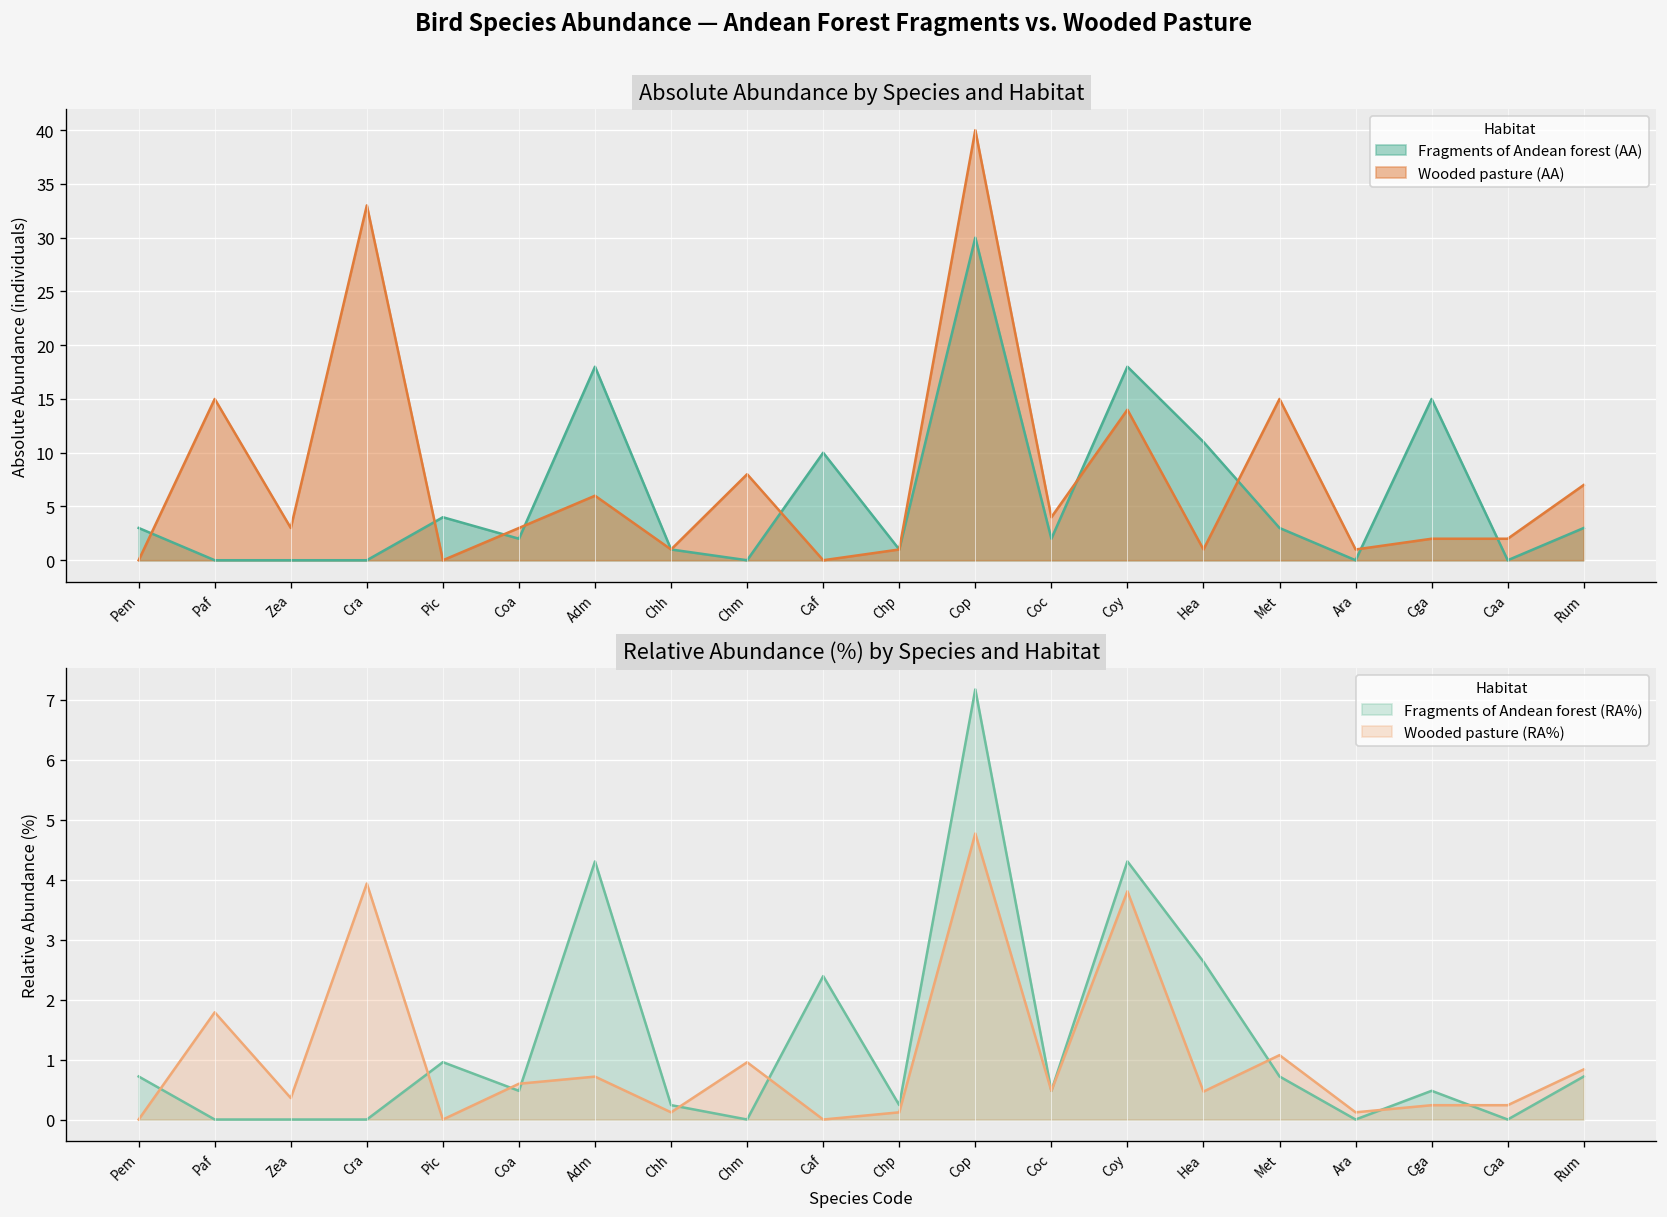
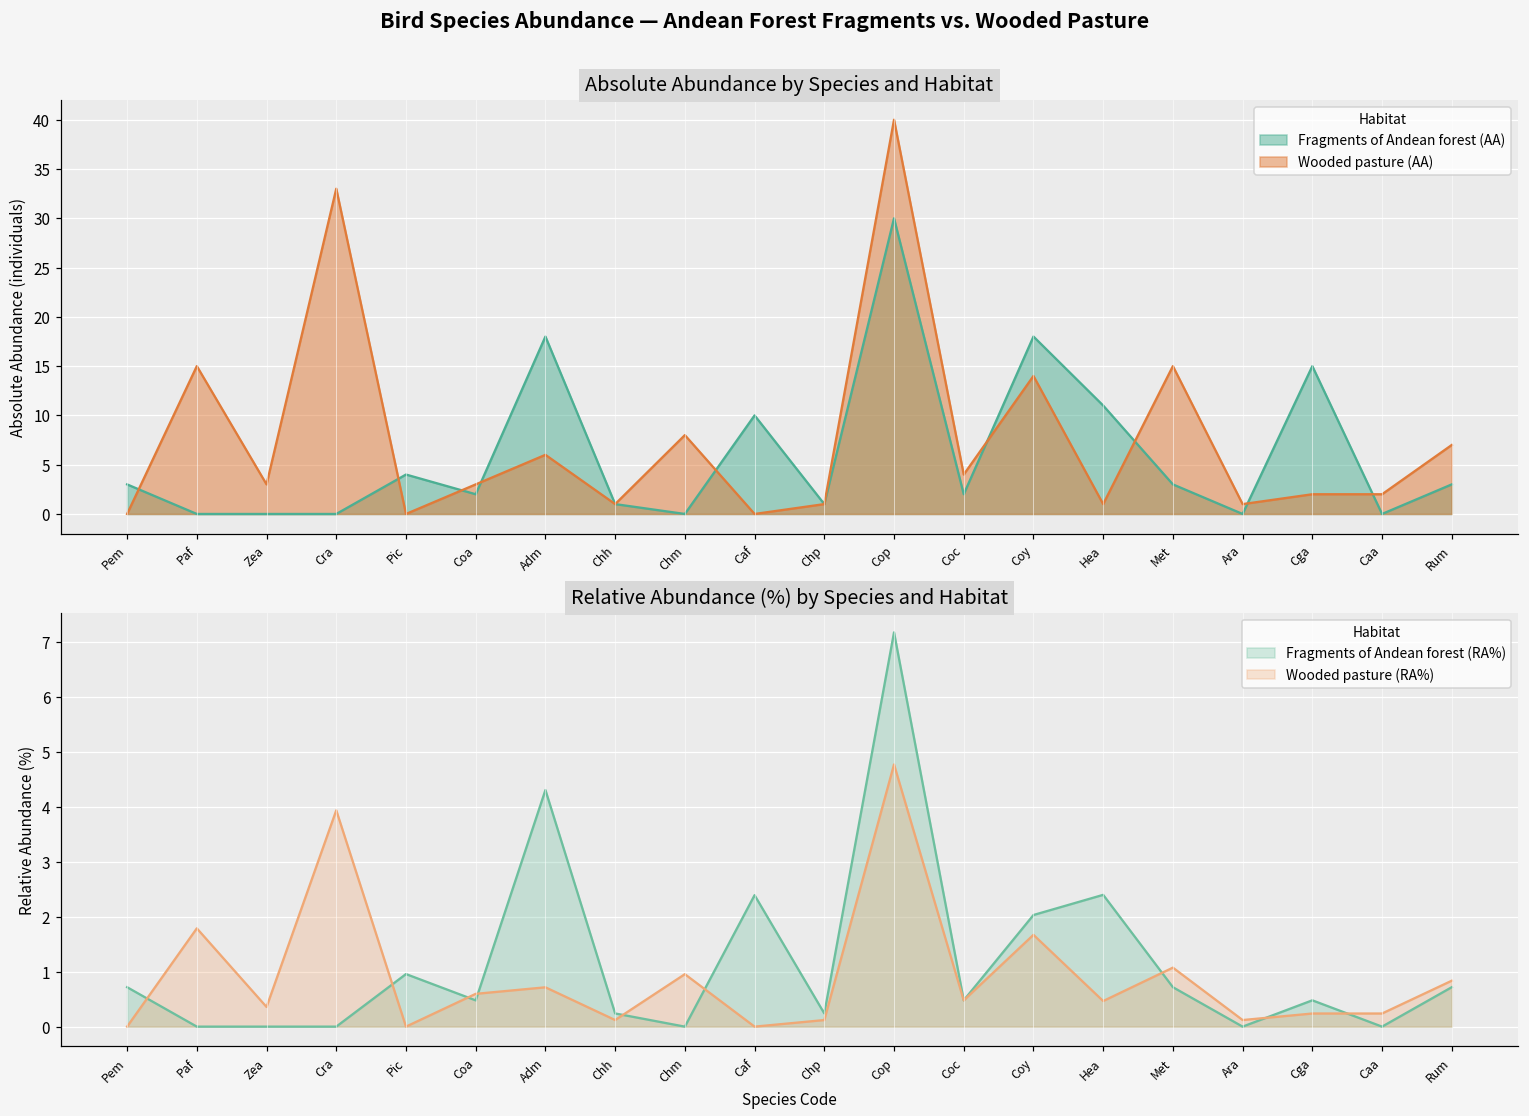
  {
    "Absolute Abundance by Species and Habitat": {
      "Fragments of Andean forest (AA)": {
        "Pem": 3,
        "Paf": 0,
        "Zea": 0,
        "Cra": 0,
        "Pic": 4,
        "Coa": 2,
        "Adm": 18,
        "Chm": 0,
        "Caf": 10,
        "Cop": 30,
        "Coc": 2,
        "Coy": 18,
        "Hea": 11,
        "Met": 3,
        "Ara": 0,
        "Cga": 15,
        "Caa": 0,
        "Rum": 3
      },
      "Wooded pasture (AA)": {
        "Pem": 0,
        "Paf": 15,
        "Zea": 3,
        "Cra": 33,
        "Pic": 0,
        "Coa": 3,
        "Adm": 6,
        "Chm": 8,
        "Caf": 0,
        "Cop": 40,
        "Coc": 4,
        "Coy": 14,
        "Hea": 1,
        "Met": 15,
        "Ara": 1,
        "Cga": 2,
        "Caa": 2,
        "Rum": 7
      }
    },
    "Relative Abundance (%) by Species and Habitat": {
      "Fragments of Andean forest (RA%)": {
        "Pem": 0.7,
        "Paf": 0.0,
        "Zea": 0.0,
        "Cra": 0.0,
        "Pic": 1.0,
        "Coa": 0.5,
        "Adm": 4.3,
        "Chh": 0.2,
        "Chm": 0.0,
        "Caf": 2.4,
        "Chp": 0.2,
        "Cop": 7.2,
-       "Coy": 4.3,
-       "Hea": 2.6,
+       "Coy": 2.0,
+       "Hea": 2.4,
        "Met": 0.7,
        "Ara": 0.0,
        "Cga": 0.5,
        "Caa": 0.0,
        "Rum": 0.7
      },
      "Wooded pasture (RA%)": {
        "Pem": 0.0,
        "Paf": 1.8,
        "Zea": 0.4,
        "Cra": 3.9,
        "Pic": 0.0,
        "Coa": 0.6,
        "Adm": 0.7,
        "Chh": 0.1,
        "Chm": 1.0,
        "Caf": 0.0,
        "Chp": 0.1,
        "Cop": 4.8,
-       "Coy": 3.8,
+       "Coy": 1.7,
        "Hea": 0.5,
        "Met": 1.1,
        "Ara": 0.1,
        "Cga": 0.2,
        "Caa": 0.2,
        "Rum": 0.8
      }
    }
  }
